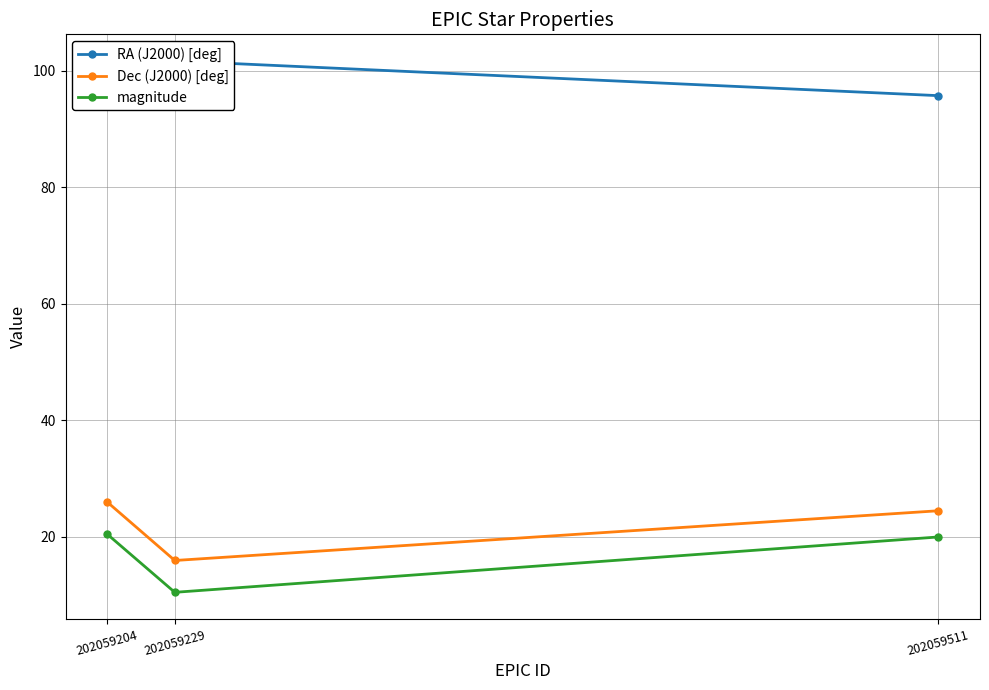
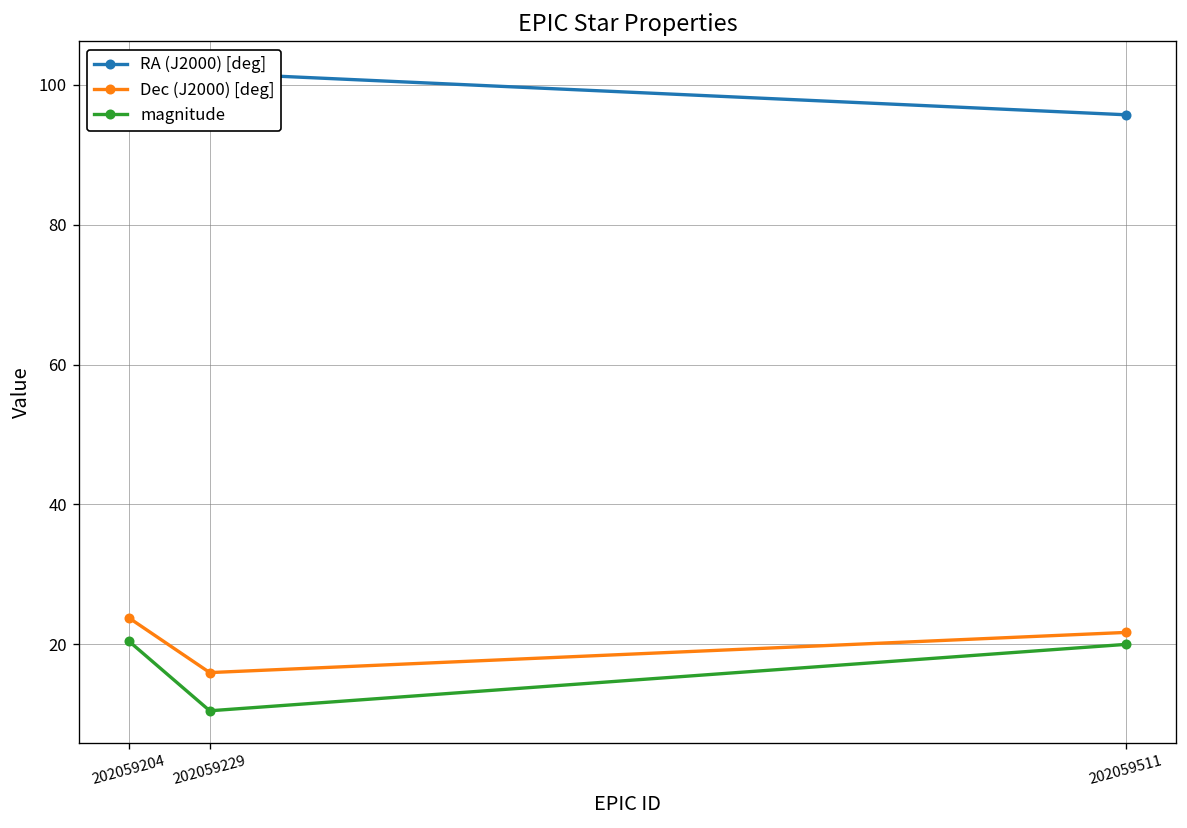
  {
    "RA (J2000) [deg]": {
      "202059511": 96
    },
    "Dec (J2000) [deg]": {
-     "202059204": 26,
+     "202059204": 24,
      "202059229": 16,
-     "202059511": 24
+     "202059511": 22
    },
    "magnitude": {
      "202059204": 21,
      "202059229": 11,
      "202059511": 20
    }
  }
